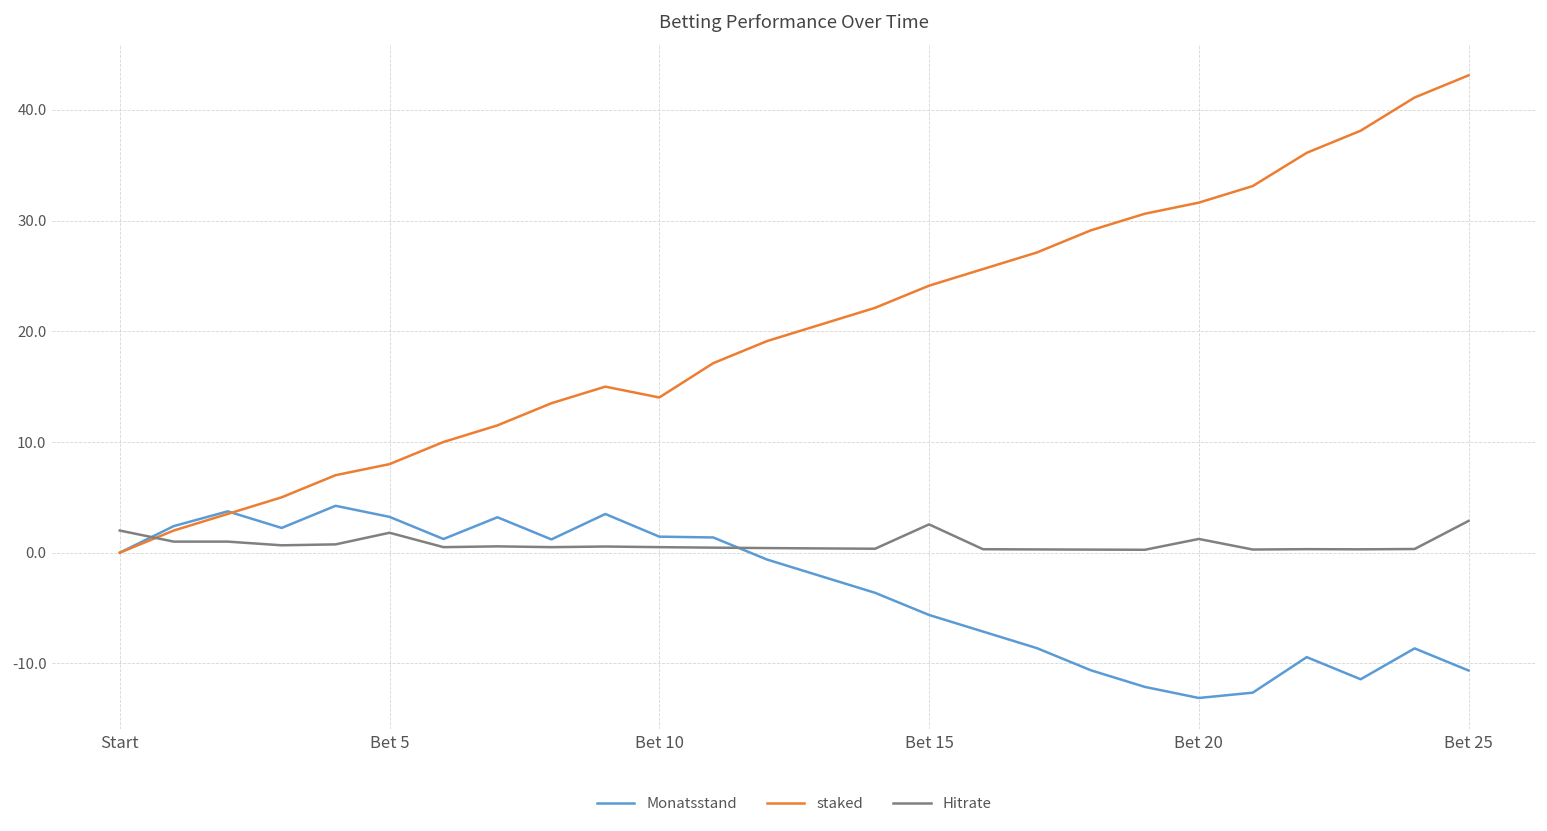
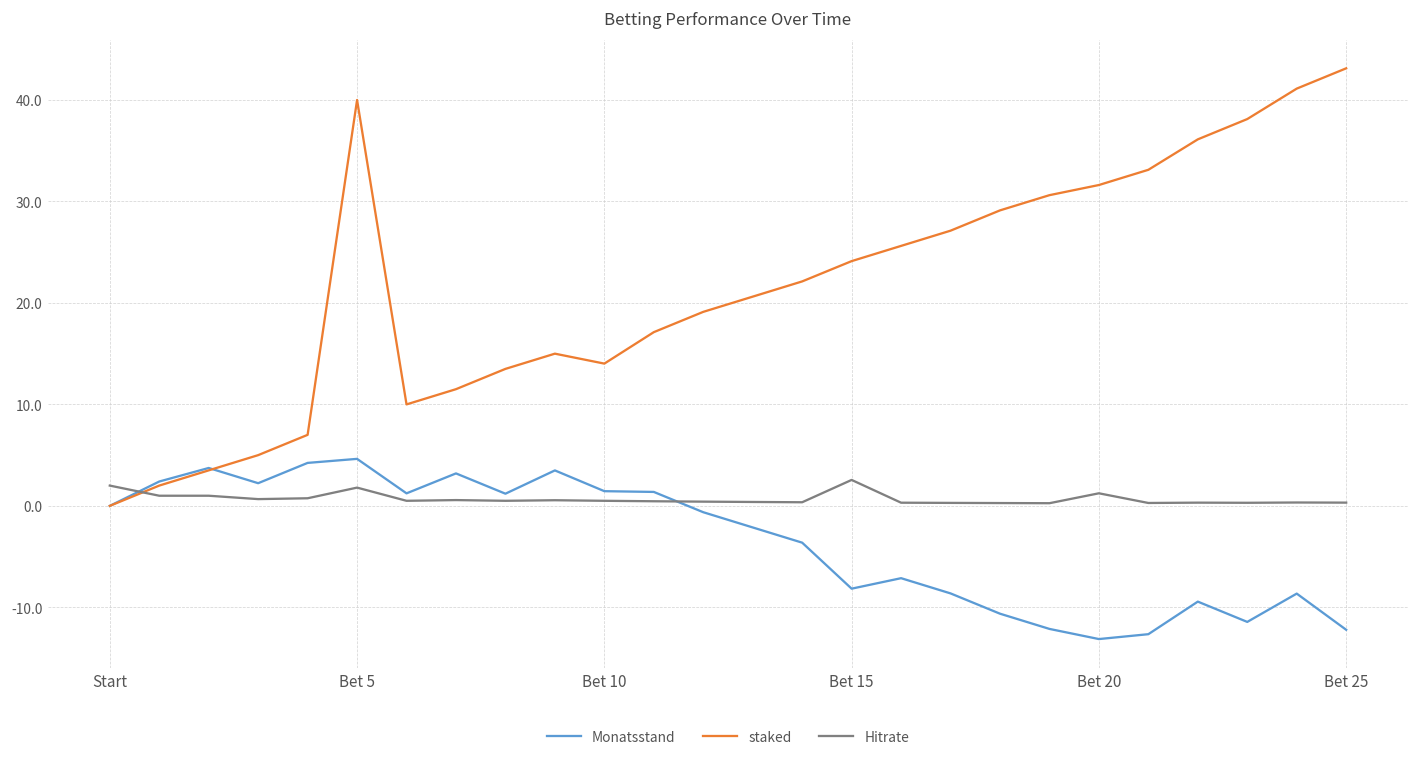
  {
    "Monatsstand": {
-     "Bet 5": 3,
+     "Bet 5": 5,
      "Bet 10": 1,
-     "Bet 15": -6,
+     "Bet 15": -8,
      "Bet 20": -13,
-     "Bet 25": -11
+     "Bet 25": -12
    },
    "staked": {
-     "Bet 5": 8,
+     "Bet 5": 40,
      "Bet 10": 14,
      "Bet 15": 24,
      "Bet 20": 32,
      "Bet 25": 43
    },
    "Hitrate": {
      "Start": 2,
      "Bet 5": 2,
      "Bet 10": 1,
      "Bet 15": 3,
      "Bet 20": 1,
-     "Bet 25": 3
+     "Bet 25": 0
    }
  }
